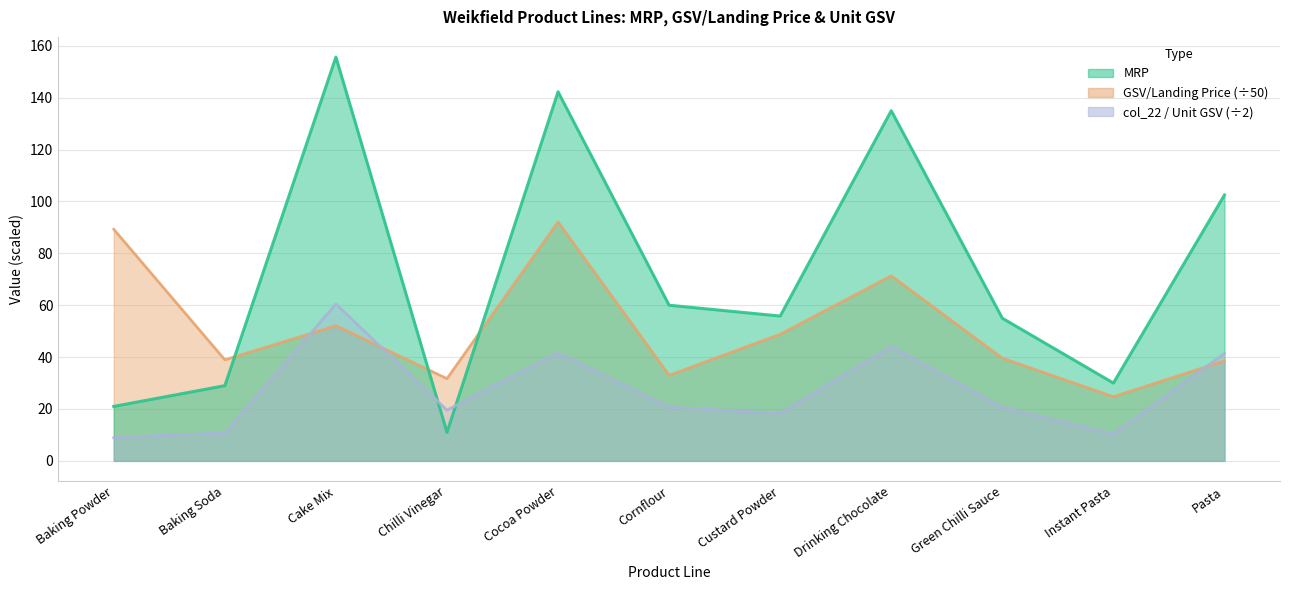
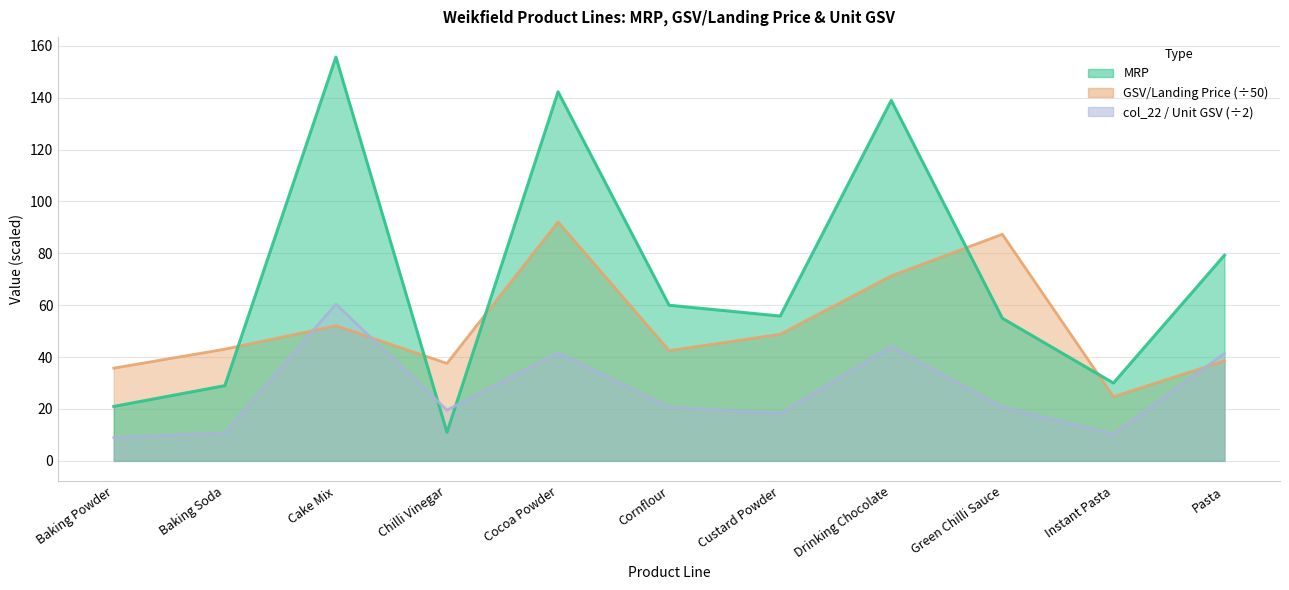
  {
    "GSV/Landing Price (÷50)": {
-     "Baking Powder": 89,
-     "Baking Soda": 39,
+     "Baking Powder": 36,
+     "Baking Soda": 43,
      "Cake Mix": 52,
-     "Chilli Vinegar": 32,
+     "Chilli Vinegar": 38,
      "Cocoa Powder": 92,
-     "Cornflour": 33,
+     "Cornflour": 43,
      "Custard Powder": 49,
      "Drinking Chocolate": 71,
-     "Green Chilli Sauce": 40,
+     "Green Chilli Sauce": 87,
      "Instant Pasta": 25,
      "Pasta": 39
    },
    "MRP": {
      "Baking Powder": 21,
      "Baking Soda": 29,
      "Cake Mix": 156,
      "Chilli Vinegar": 11,
      "Cocoa Powder": 142,
      "Cornflour": 60,
      "Custard Powder": 56,
-     "Drinking Chocolate": 135,
+     "Drinking Chocolate": 139,
      "Green Chilli Sauce": 55,
      "Instant Pasta": 30,
-     "Pasta": 103
+     "Pasta": 79
    }
  }
